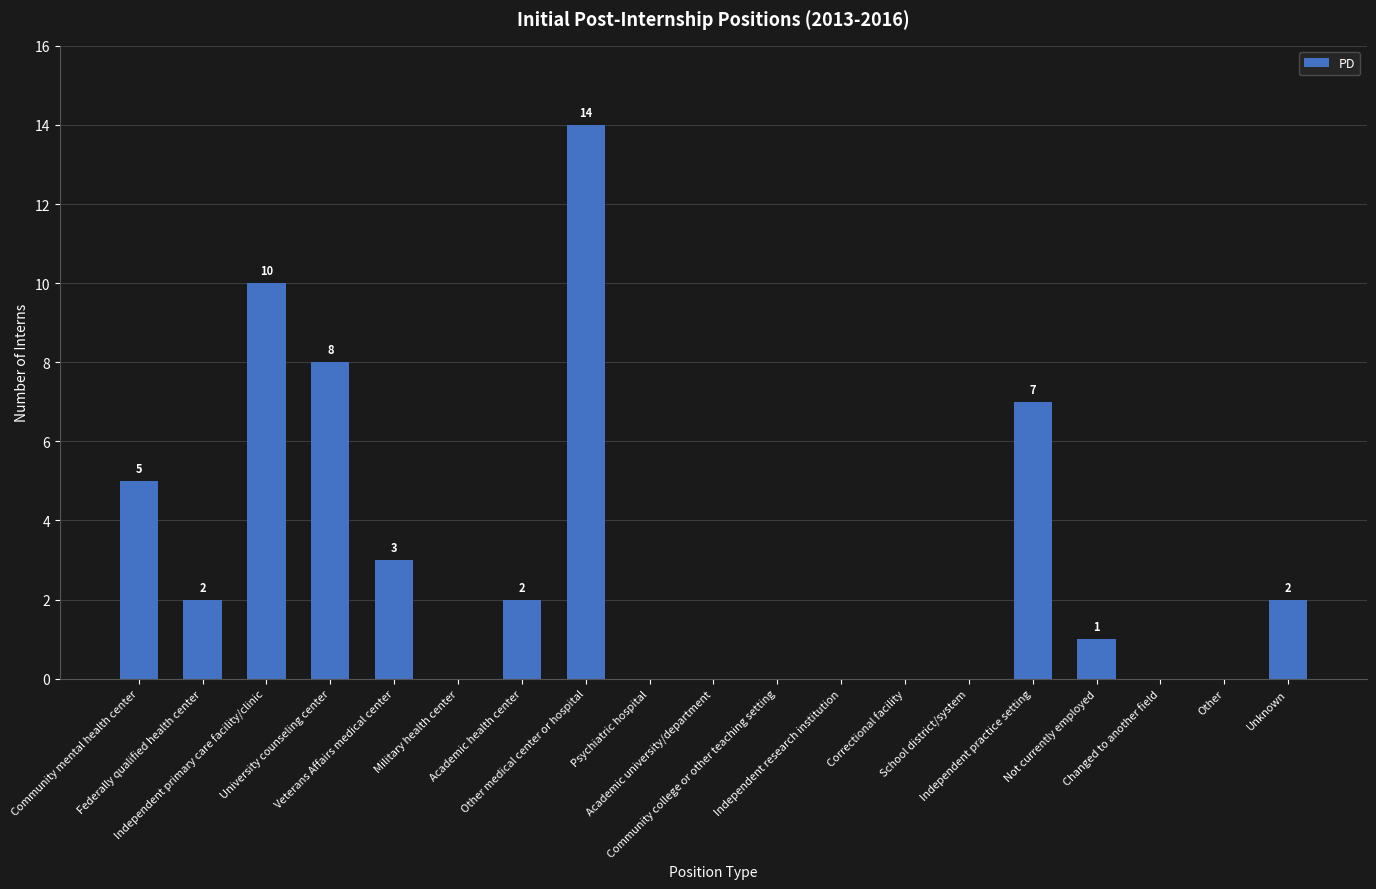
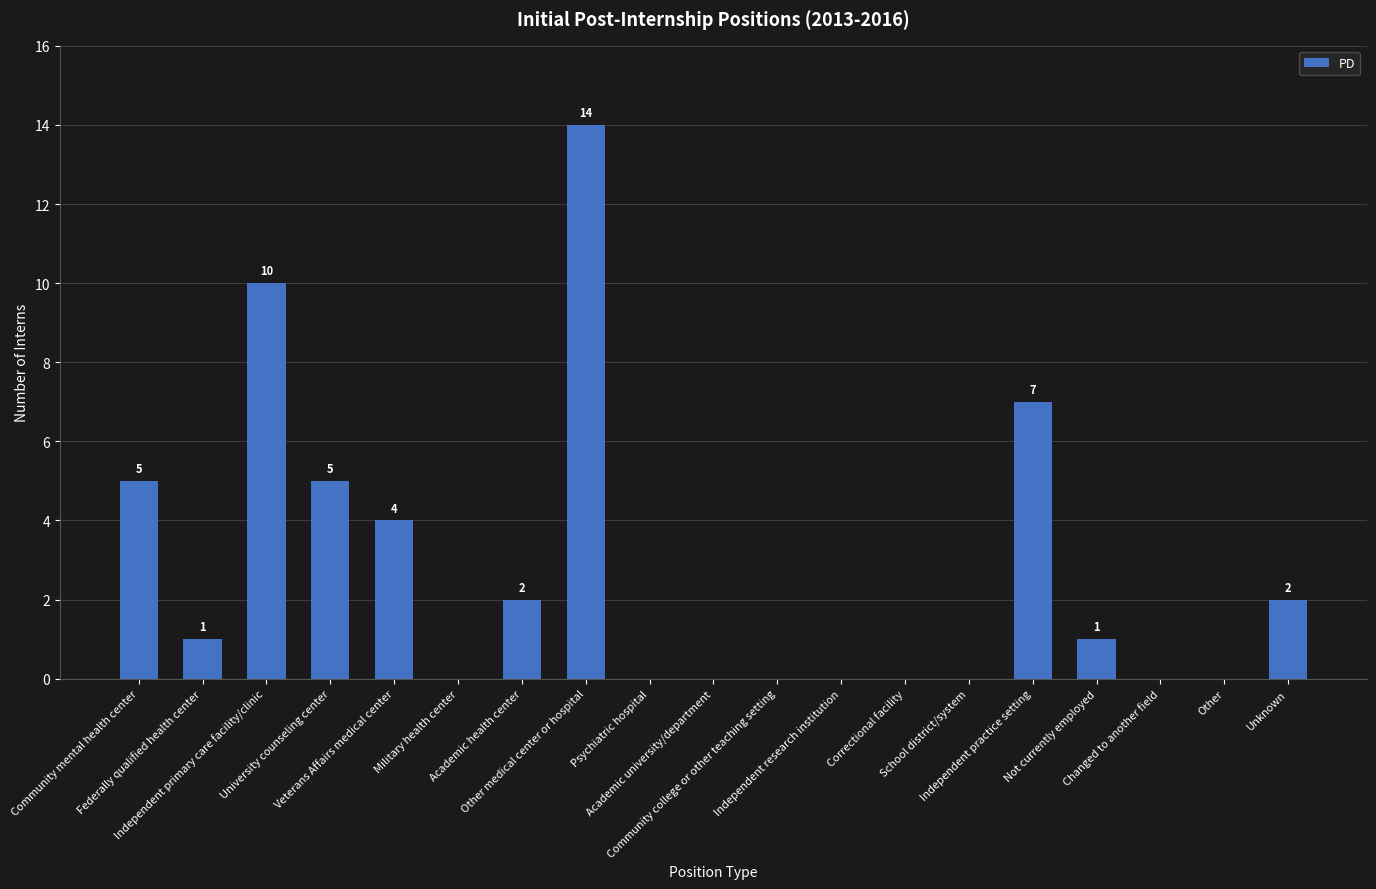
  {
    "Community mental health center": 5,
-   "Federally qualified health center": 2,
+   "Federally qualified health center": 1,
    "Independent primary care facility/clinic": 10,
-   "University counseling center": 8,
-   "Veterans Affairs medical center": 3,
+   "University counseling center": 5,
+   "Veterans Affairs medical center": 4,
    "Academic health center": 2,
    "Other medical center or hospital": 14,
    "Independent practice setting": 7,
    "Not currently employed": 1,
    "Unknown": 2
  }
